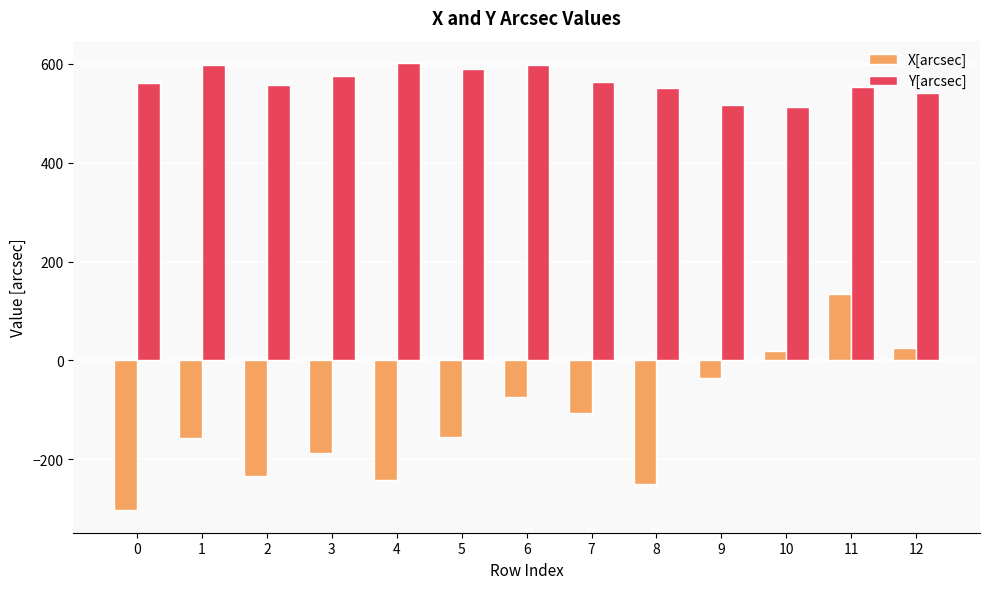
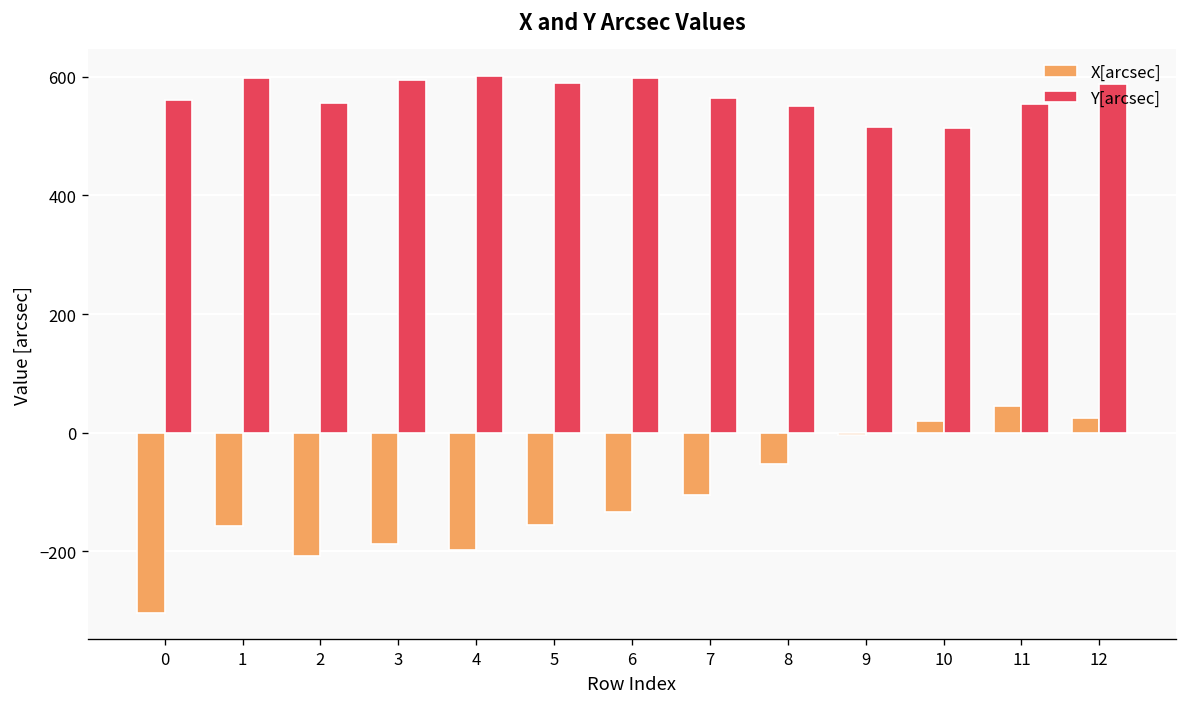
  {
    "X[arcsec]": {
      "0": -300,
      "1": -160,
-     "2": -230,
+     "2": -210,
      "3": -190,
-     "4": -240,
+     "4": -200,
      "5": -160,
-     "6": -70,
+     "6": -130,
      "7": -110,
-     "8": -250,
-     "9": -40,
+     "8": -50,
+     "9": 0,
      "10": 20,
-     "11": 130,
+     "11": 50,
      "12": 30
    },
    "Y[arcsec]": {
      "0": 560,
      "1": 600,
      "2": 560,
-     "3": 580,
+     "3": 590,
      "4": 600,
      "5": 590,
      "6": 600,
      "7": 560,
      "8": 550,
      "9": 520,
      "10": 510,
      "11": 550,
-     "12": 540
+     "12": 590
    }
  }
